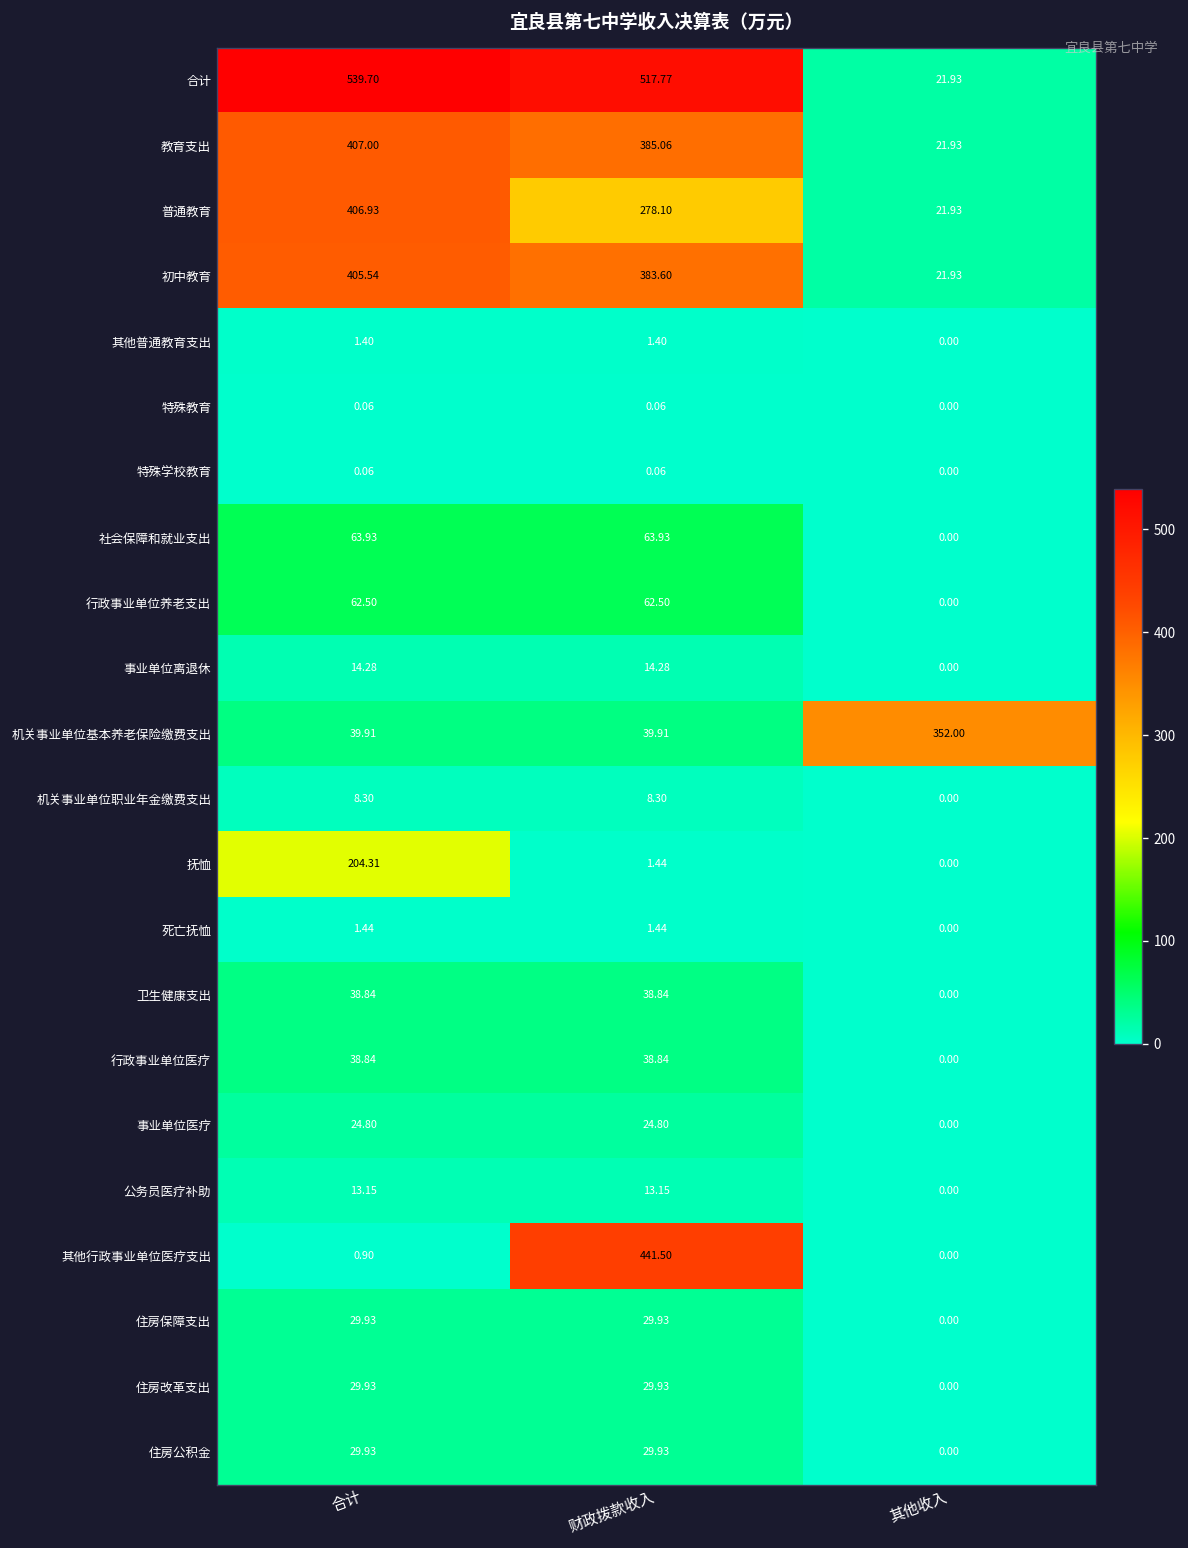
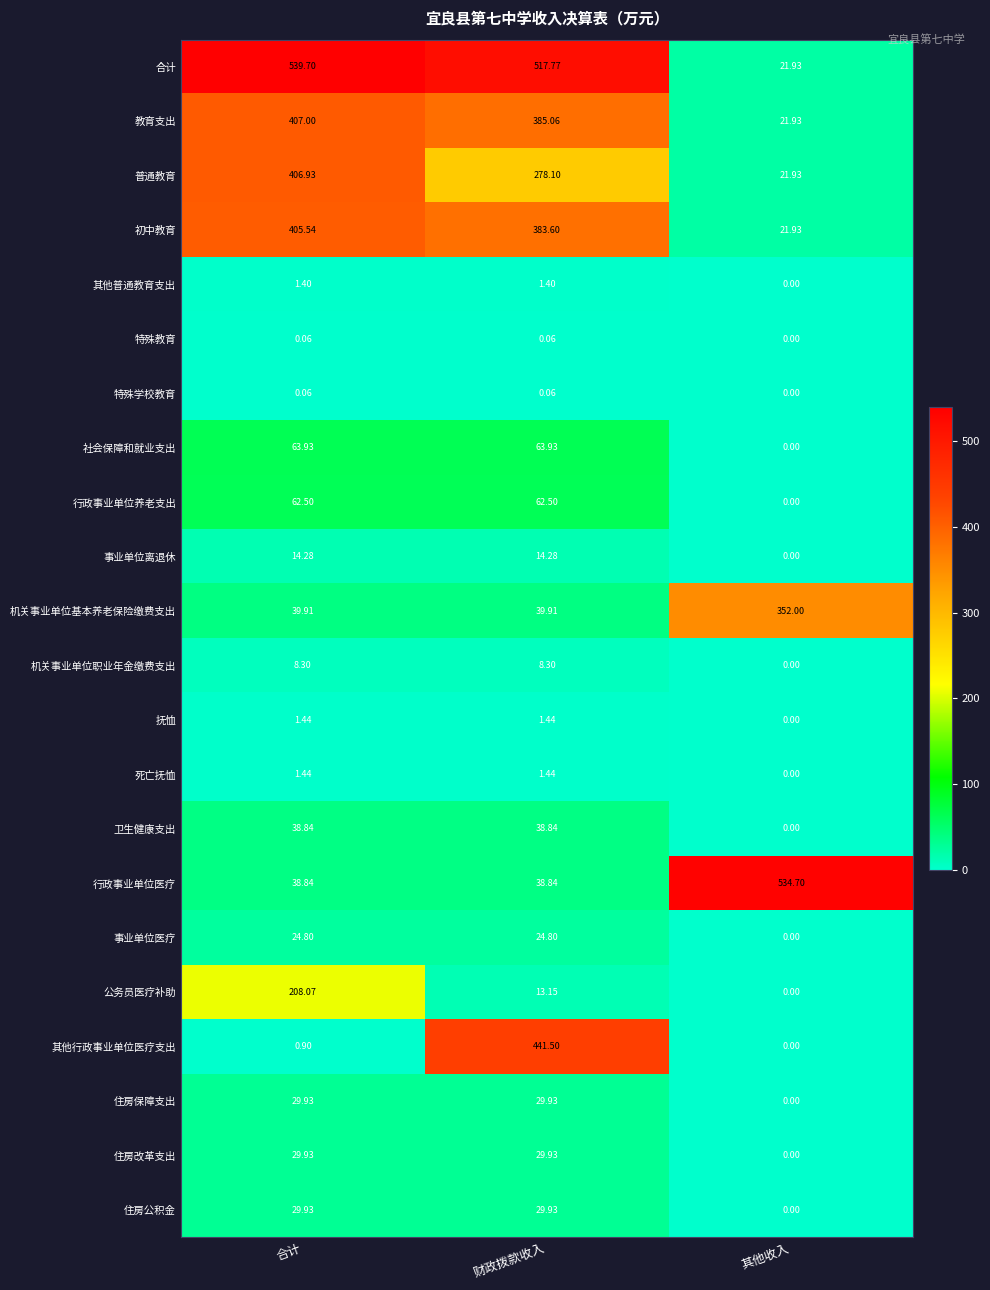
  {
    "合计": {
      "合计": 539.70,
      "财政拨款收入": 517.77,
      "其他收入": 21.93
    },
    "教育支出": {
      "合计": 407.00,
      "财政拨款收入": 385.06,
      "其他收入": 21.93
    },
    "普通教育": {
      "合计": 406.93,
      "财政拨款收入": 278.10,
      "其他收入": 21.93
    },
    "初中教育": {
      "合计": 405.54,
      "财政拨款收入": 383.60,
      "其他收入": 21.93
    },
    "其他普通教育支出": {
      "合计": 1.40,
      "财政拨款收入": 1.40,
      "其他收入": 0.00
    },
    "特殊教育": {
      "合计": 0.06,
      "财政拨款收入": 0.06,
      "其他收入": 0.00
    },
    "特殊学校教育": {
      "合计": 0.06,
      "财政拨款收入": 0.06,
      "其他收入": 0.00
    },
    "社会保障和就业支出": {
      "合计": 63.93,
      "财政拨款收入": 63.93,
      "其他收入": 0.00
    },
    "行政事业单位养老支出": {
      "合计": 62.50,
      "财政拨款收入": 62.50,
      "其他收入": 0.00
    },
    "事业单位离退休": {
      "合计": 14.28,
      "财政拨款收入": 14.28,
      "其他收入": 0.00
    },
    "机关事业单位基本养老保险缴费支出": {
      "合计": 39.91,
      "财政拨款收入": 39.91,
      "其他收入": 352.00
    },
    "机关事业单位职业年金缴费支出": {
      "合计": 8.30,
      "财政拨款收入": 8.30,
      "其他收入": 0.00
    },
    "抚恤": {
-     "合计": 204.31,
+     "合计": 1.44,
      "财政拨款收入": 1.44,
      "其他收入": 0.00
    },
    "死亡抚恤": {
      "合计": 1.44,
      "财政拨款收入": 1.44,
      "其他收入": 0.00
    },
    "卫生健康支出": {
      "合计": 38.84,
      "财政拨款收入": 38.84,
      "其他收入": 0.00
    },
    "行政事业单位医疗": {
      "合计": 38.84,
      "财政拨款收入": 38.84,
-     "其他收入": 0.00
+     "其他收入": 534.70
    },
    "事业单位医疗": {
      "合计": 24.80,
      "财政拨款收入": 24.80,
      "其他收入": 0.00
    },
    "公务员医疗补助": {
-     "合计": 13.15,
+     "合计": 208.07,
      "财政拨款收入": 13.15,
      "其他收入": 0.00
    },
    "其他行政事业单位医疗支出": {
      "合计": 0.90,
      "财政拨款收入": 441.50,
      "其他收入": 0.00
    },
    "住房保障支出": {
      "合计": 29.93,
      "财政拨款收入": 29.93,
      "其他收入": 0.00
    },
    "住房改革支出": {
      "合计": 29.93,
      "财政拨款收入": 29.93,
      "其他收入": 0.00
    },
    "住房公积金": {
      "合计": 29.93,
      "财政拨款收入": 29.93,
      "其他收入": 0.00
    }
  }
